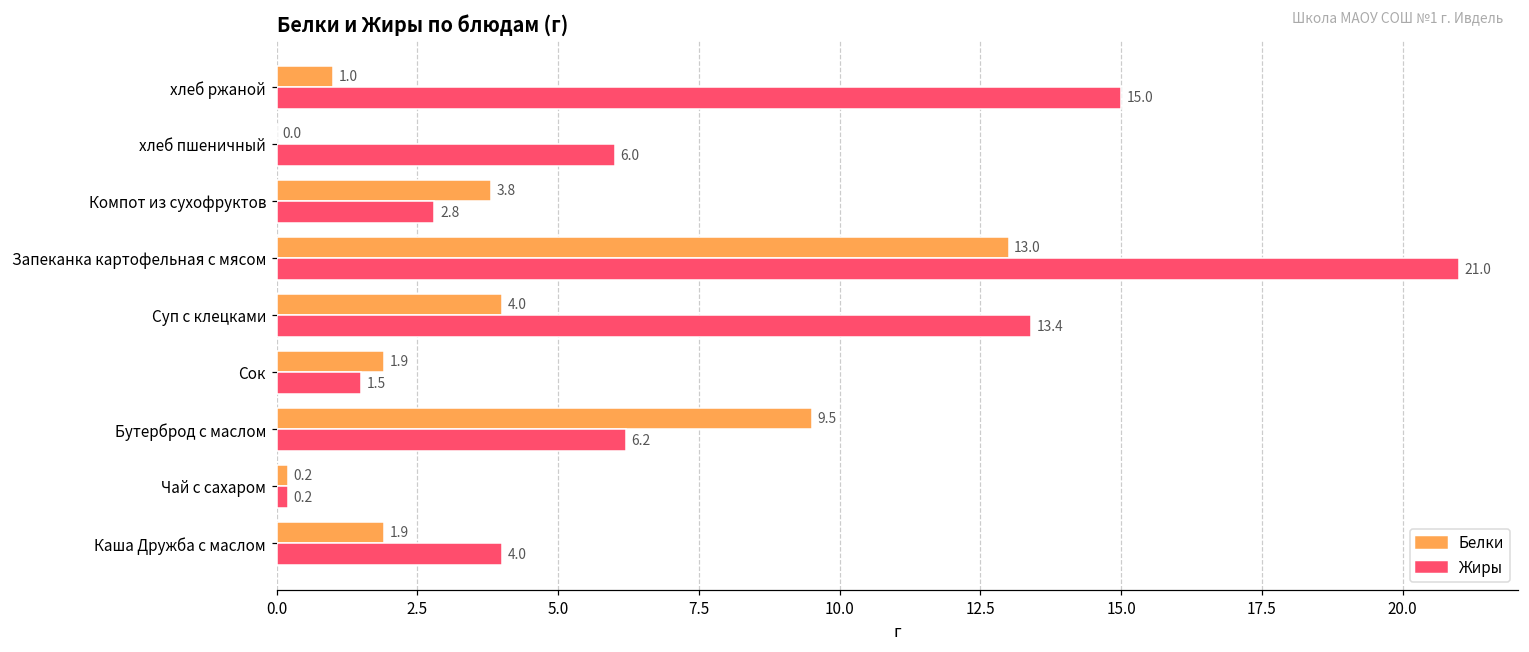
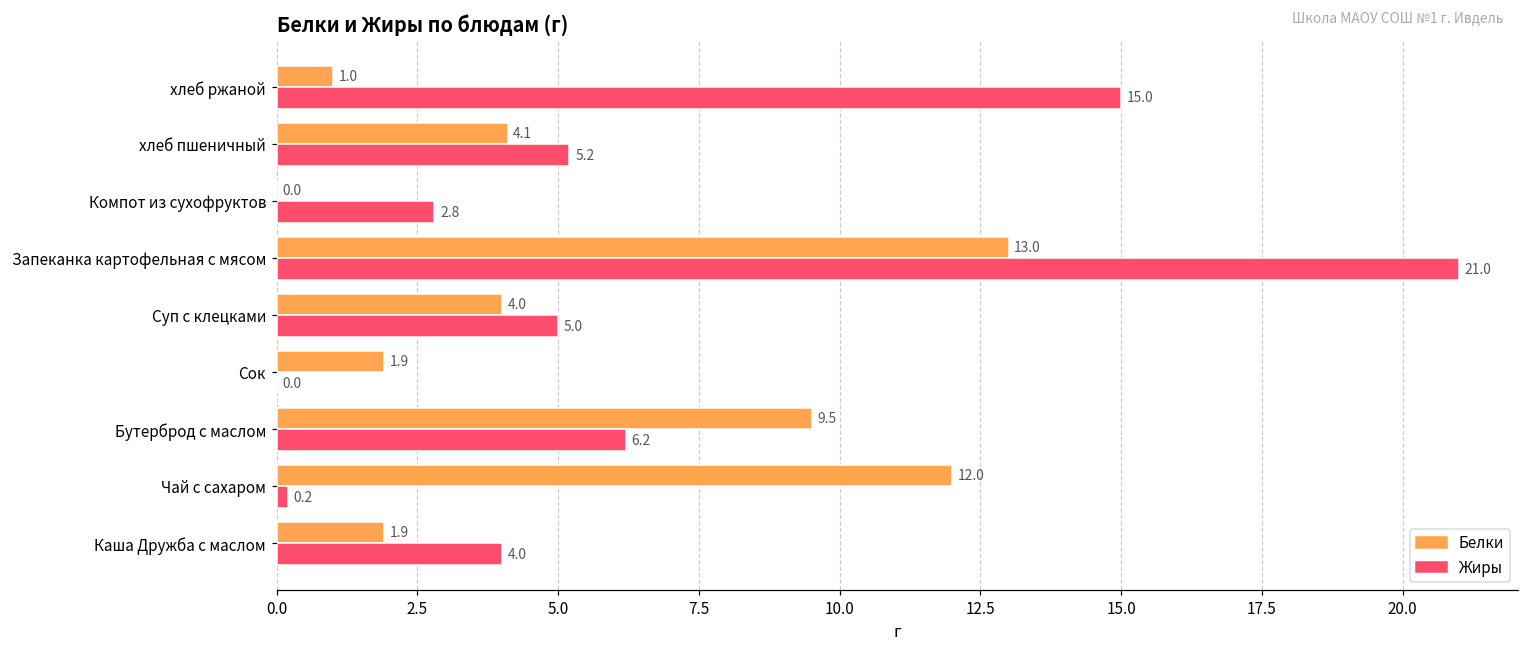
  {
    "Белки": {
      "хлеб ржаной": 1.0,
-     "хлеб пшеничный": 0.0,
-     "Компот из сухофруктов": 3.8,
+     "хлеб пшеничный": 4.1,
+     "Компот из сухофруктов": 0.0,
      "Запеканка картофельная с мясом": 13.0,
      "Суп с клецками": 4.0,
      "Сок": 1.9,
      "Бутерброд с маслом": 9.5,
-     "Чай с сахаром": 0.2,
+     "Чай с сахаром": 12.0,
      "Каша Дружба с маслом": 1.9
    },
    "Жиры": {
      "хлеб ржаной": 15.0,
-     "хлеб пшеничный": 6.0,
+     "хлеб пшеничный": 5.2,
      "Компот из сухофруктов": 2.8,
      "Запеканка картофельная с мясом": 21.0,
-     "Суп с клецками": 13.4,
-     "Сок": 1.5,
+     "Суп с клецками": 5.0,
+     "Сок": 0.0,
      "Бутерброд с маслом": 6.2,
      "Чай с сахаром": 0.2,
      "Каша Дружба с маслом": 4.0
    }
  }
